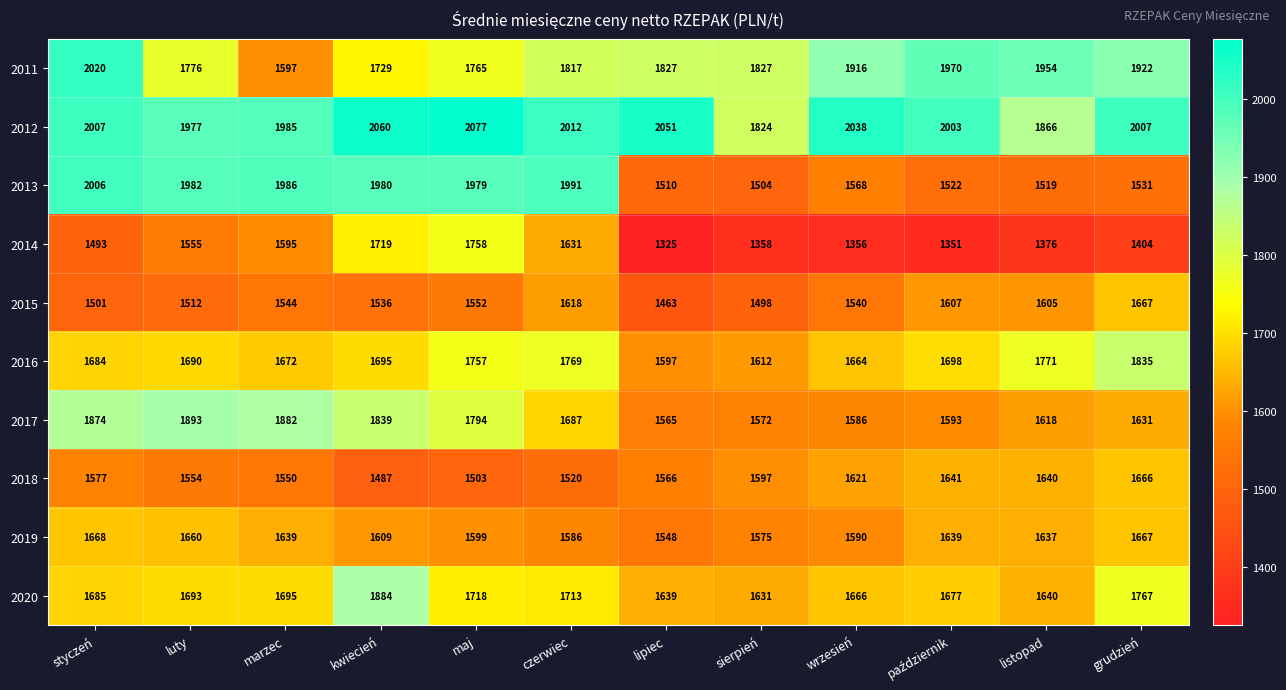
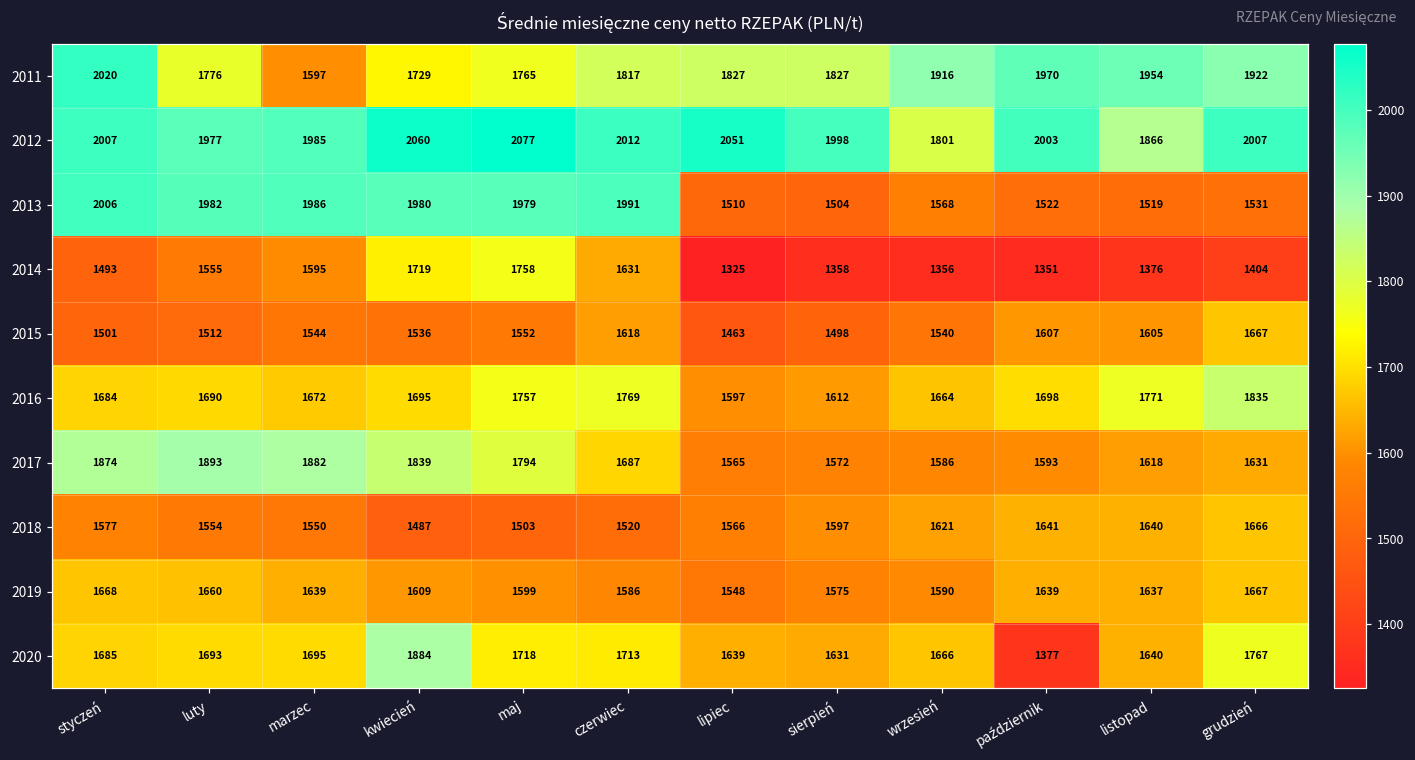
  {
    "2011": {
      "styczeń": 2020,
      "luty": 1776,
      "marzec": 1597,
      "kwiecień": 1729,
      "maj": 1765,
      "czerwiec": 1817,
      "lipiec": 1827,
      "sierpień": 1827,
      "wrzesień": 1916,
      "październik": 1970,
      "listopad": 1954,
      "grudzień": 1922
    },
    "2012": {
      "styczeń": 2007,
      "luty": 1977,
      "marzec": 1985,
      "kwiecień": 2060,
      "maj": 2077,
      "czerwiec": 2012,
      "lipiec": 2051,
-     "sierpień": 1824,
-     "wrzesień": 2038,
+     "sierpień": 1998,
+     "wrzesień": 1801,
      "październik": 2003,
      "listopad": 1866,
      "grudzień": 2007
    },
    "2013": {
      "styczeń": 2006,
      "luty": 1982,
      "marzec": 1986,
      "kwiecień": 1980,
      "maj": 1979,
      "czerwiec": 1991,
      "lipiec": 1510,
      "sierpień": 1504,
      "wrzesień": 1568,
      "październik": 1522,
      "listopad": 1519,
      "grudzień": 1531
    },
    "2014": {
      "styczeń": 1493,
      "luty": 1555,
      "marzec": 1595,
      "kwiecień": 1719,
      "maj": 1758,
      "czerwiec": 1631,
      "lipiec": 1325,
      "sierpień": 1358,
      "wrzesień": 1356,
      "październik": 1351,
      "listopad": 1376,
      "grudzień": 1404
    },
    "2015": {
      "styczeń": 1501,
      "luty": 1512,
      "marzec": 1544,
      "kwiecień": 1536,
      "maj": 1552,
      "czerwiec": 1618,
      "lipiec": 1463,
      "sierpień": 1498,
      "wrzesień": 1540,
      "październik": 1607,
      "listopad": 1605,
      "grudzień": 1667
    },
    "2016": {
      "styczeń": 1684,
      "luty": 1690,
      "marzec": 1672,
      "kwiecień": 1695,
      "maj": 1757,
      "czerwiec": 1769,
      "lipiec": 1597,
      "sierpień": 1612,
      "wrzesień": 1664,
      "październik": 1698,
      "listopad": 1771,
      "grudzień": 1835
    },
    "2017": {
      "styczeń": 1874,
      "luty": 1893,
      "marzec": 1882,
      "kwiecień": 1839,
      "maj": 1794,
      "czerwiec": 1687,
      "lipiec": 1565,
      "sierpień": 1572,
      "wrzesień": 1586,
      "październik": 1593,
      "listopad": 1618,
      "grudzień": 1631
    },
    "2018": {
      "styczeń": 1577,
      "luty": 1554,
      "marzec": 1550,
      "kwiecień": 1487,
      "maj": 1503,
      "czerwiec": 1520,
      "lipiec": 1566,
      "sierpień": 1597,
      "wrzesień": 1621,
      "październik": 1641,
      "listopad": 1640,
      "grudzień": 1666
    },
    "2019": {
      "styczeń": 1668,
      "luty": 1660,
      "marzec": 1639,
      "kwiecień": 1609,
      "maj": 1599,
      "czerwiec": 1586,
      "lipiec": 1548,
      "sierpień": 1575,
      "wrzesień": 1590,
      "październik": 1639,
      "listopad": 1637,
      "grudzień": 1667
    },
    "2020": {
      "styczeń": 1685,
      "luty": 1693,
      "marzec": 1695,
      "kwiecień": 1884,
      "maj": 1718,
      "czerwiec": 1713,
      "lipiec": 1639,
      "sierpień": 1631,
      "wrzesień": 1666,
-     "październik": 1677,
+     "październik": 1377,
      "listopad": 1640,
      "grudzień": 1767
    }
  }
